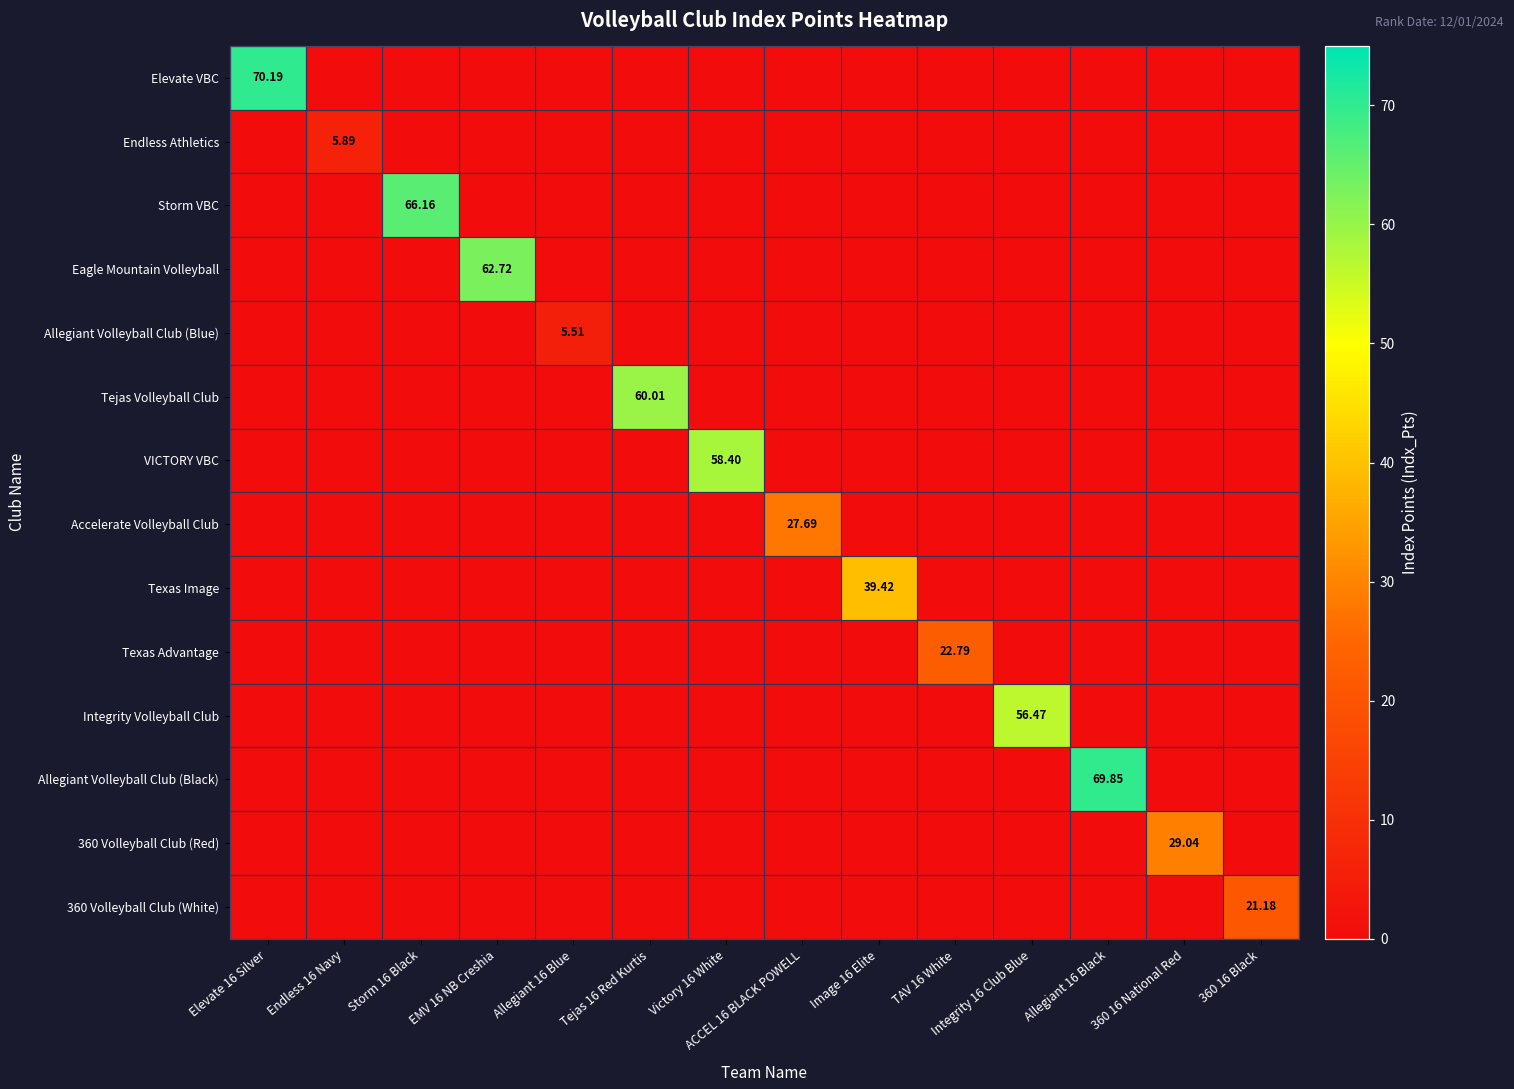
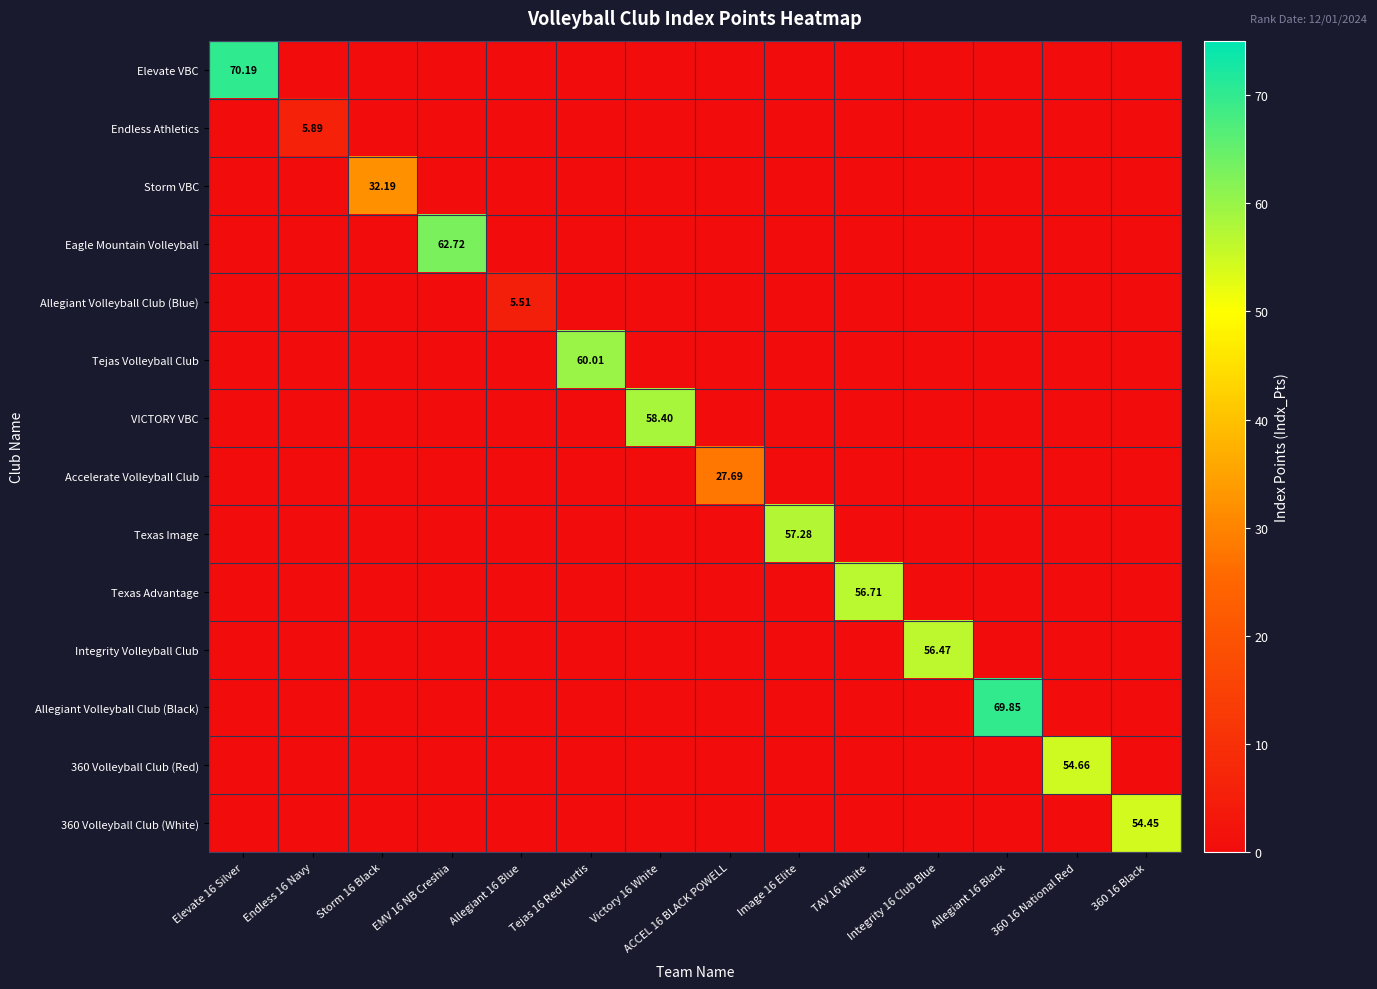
  {
    "Elevate VBC": {
      "Elevate 16 Silver": 70.19
    },
    "Endless Athletics": {
      "Endless 16 Navy": 5.89
    },
    "Storm VBC": {
-     "Storm 16 Black": 66.16
+     "Storm 16 Black": 32.19
    },
    "Eagle Mountain Volleyball": {
      "EMV 16 NB Creshia": 62.72
    },
    "Allegiant Volleyball Club (Blue)": {
      "Allegiant 16 Blue": 5.51
    },
    "Tejas Volleyball Club": {
      "Tejas 16 Red Kurtis": 60.01
    },
    "VICTORY VBC": {
      "Victory 16 White": 58.40
    },
    "Accelerate Volleyball Club": {
      "ACCEL 16 BLACK POWELL": 27.69
    },
    "Texas Image": {
-     "Image 16 Elite": 39.42
+     "Image 16 Elite": 57.28
    },
    "Texas Advantage": {
-     "TAV 16 White": 22.79
+     "TAV 16 White": 56.71
    },
    "Integrity Volleyball Club": {
      "Integrity 16 Club Blue": 56.47
    },
    "Allegiant Volleyball Club (Black)": {
      "Allegiant 16 Black": 69.85
    },
    "360 Volleyball Club (Red)": {
-     "360 16 National Red": 29.04
+     "360 16 National Red": 54.66
    },
    "360 Volleyball Club (White)": {
-     "360 16 Black": 21.18
+     "360 16 Black": 54.45
    }
  }
